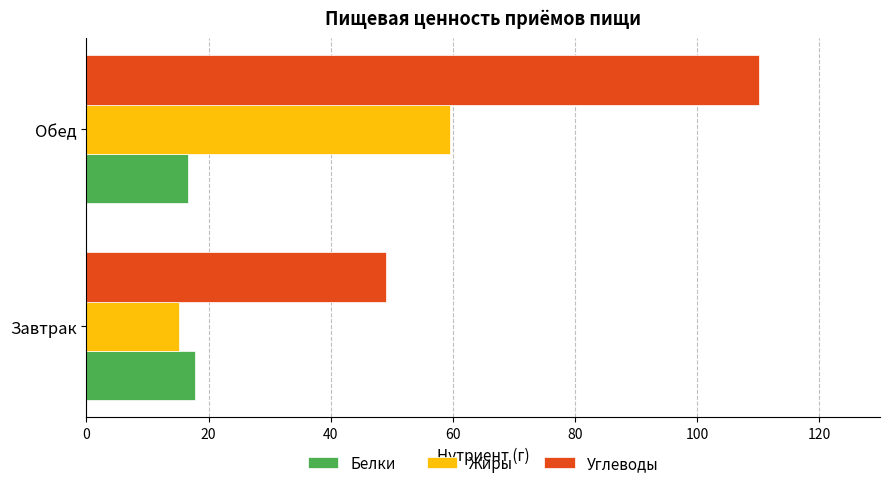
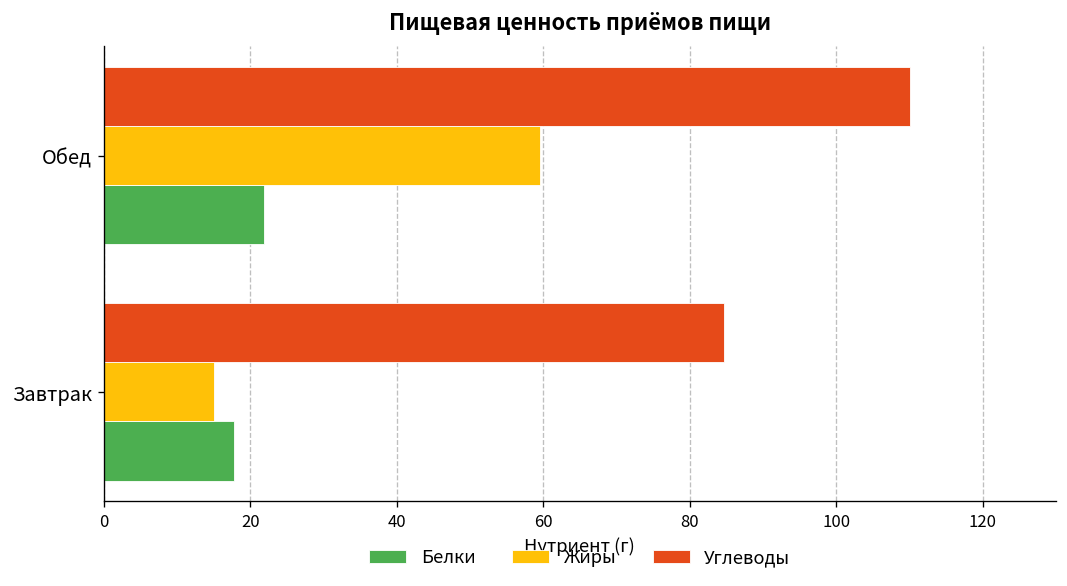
  {
    "Белки": {
-     "Обед": 17,
+     "Обед": 22,
      "Завтрак": 18
    },
    "Жиры": {
      "Обед": 60,
      "Завтрак": 15
    },
    "Углеводы": {
      "Обед": 110,
-     "Завтрак": 49
+     "Завтрак": 85
    }
  }
